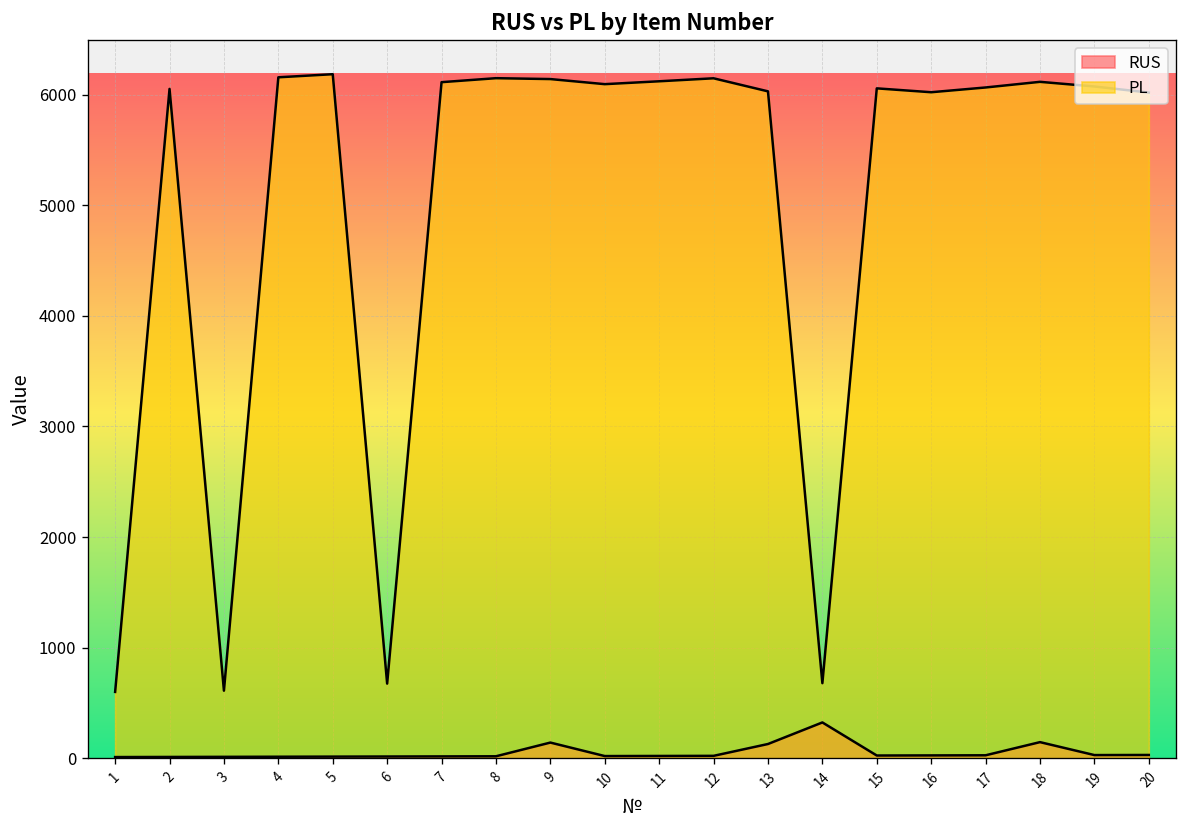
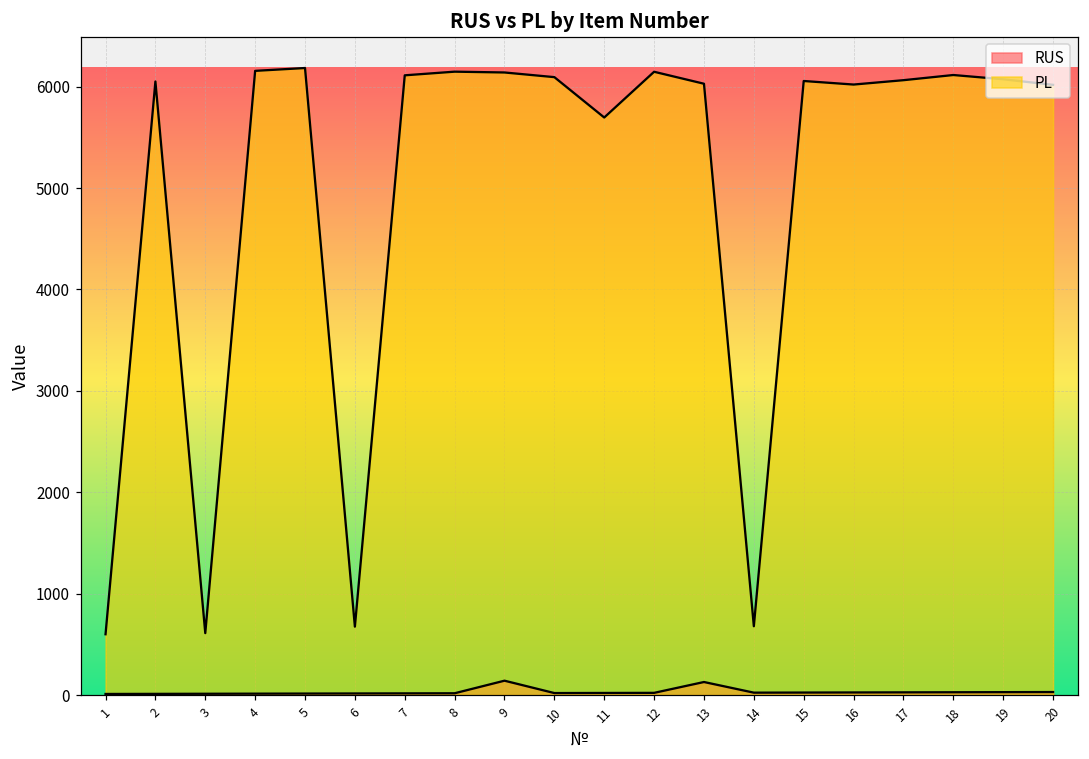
  {
    "RUS": {
      "1": 0,
      "2": 0,
      "3": 0,
      "4": 0,
      "5": 0,
      "6": 0,
      "7": 0,
      "8": 0,
      "9": 100,
      "10": 0,
      "11": 0,
      "12": 0,
      "13": 100,
-     "14": 300,
+     "14": 0,
      "15": 0,
      "16": 0,
      "17": 0,
-     "18": 100,
+     "18": 0,
      "19": 0,
      "20": 0
    },
    "PL": {
      "1": 600,
      "2": 6100,
      "3": 600,
      "4": 6200,
      "5": 6200,
      "6": 700,
      "7": 6100,
      "8": 6100,
      "9": 6100,
      "10": 6100,
-     "11": 6100,
+     "11": 5700,
      "12": 6100,
      "13": 6000,
      "14": 700,
      "15": 6100,
      "16": 6000,
      "17": 6100,
      "18": 6100
    }
  }
